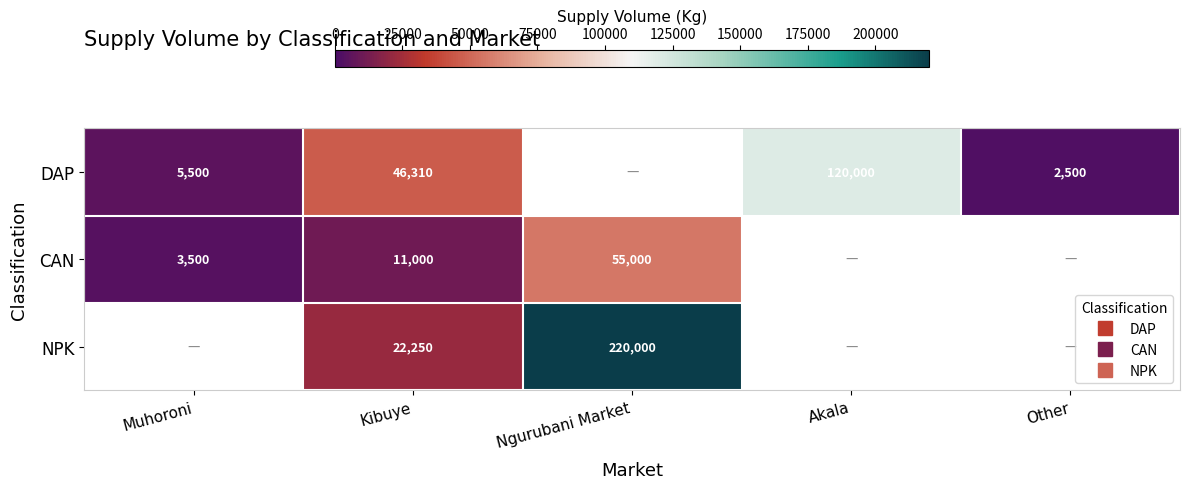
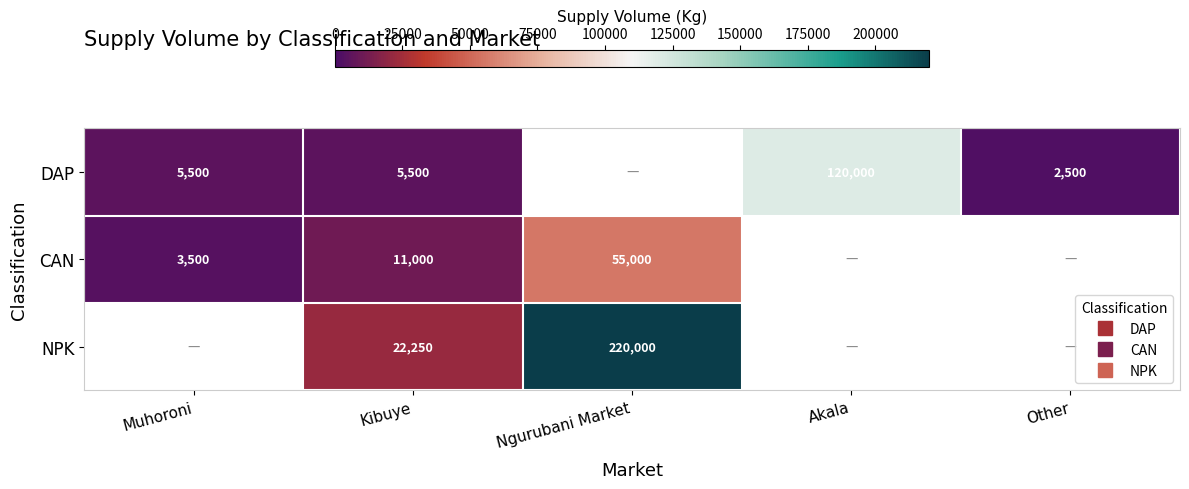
  {
    "DAP": {
      "Muhoroni": "5,500",
-     "Kibuye": "46,310",
+     "Kibuye": "5,500",
      "Other": "2,500"
    },
    "CAN": {
      "Muhoroni": "3,500",
      "Kibuye": "11,000",
      "Ngurubani Market": "55,000"
    },
    "NPK": {
      "Kibuye": "22,250",
      "Ngurubani Market": "220,000"
    }
  }
